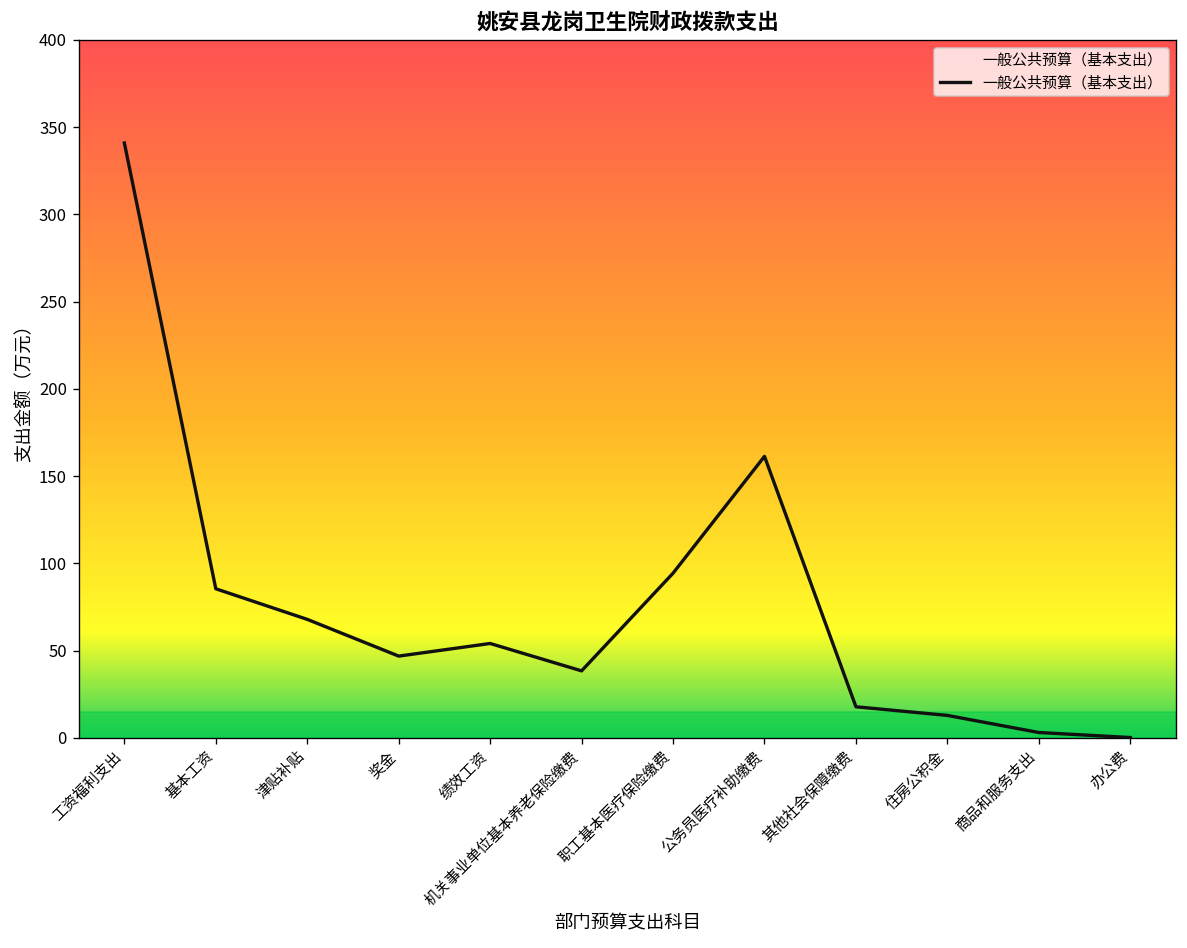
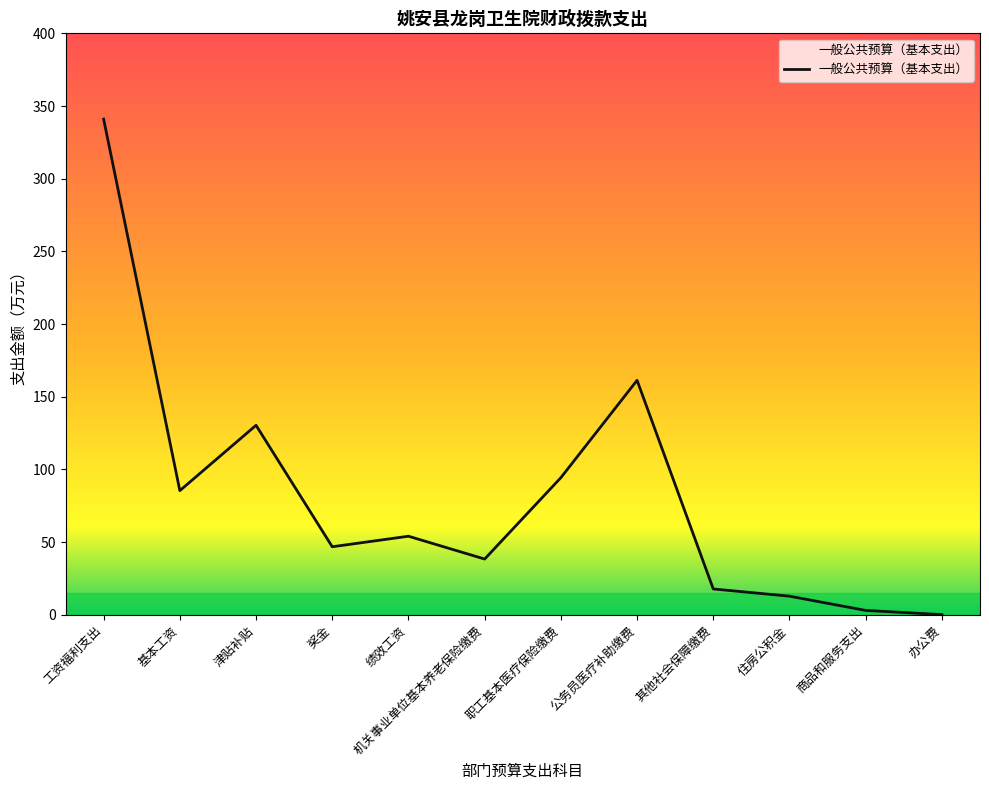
  {
    "工资福利支出": 341,
    "基本工资": 85,
-   "津贴补贴": 68,
+   "津贴补贴": 130,
    "奖金": 47,
    "绩效工资": 54,
    "机关事业单位基本养老保险缴费": 38,
    "职工基本医疗保险缴费": 94,
    "公务员医疗补助缴费": 161,
    "其他社会保障缴费": 18
  }
